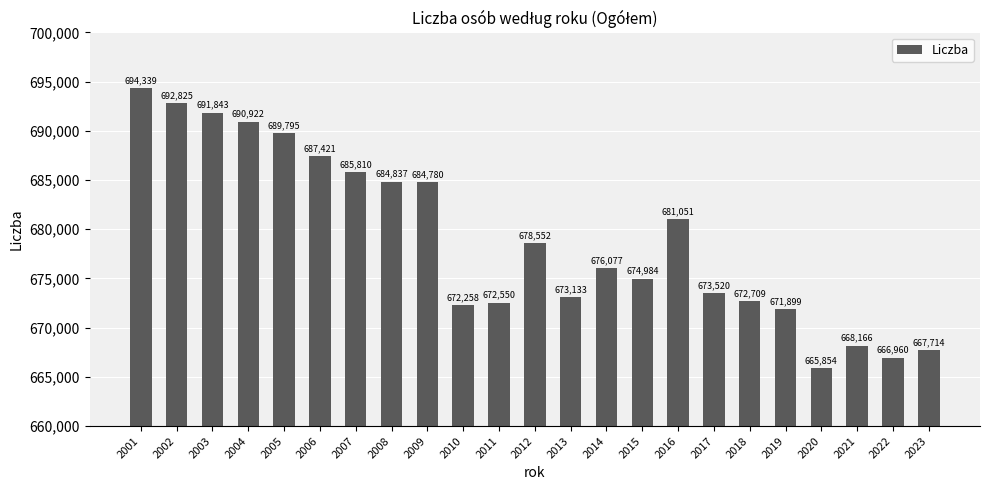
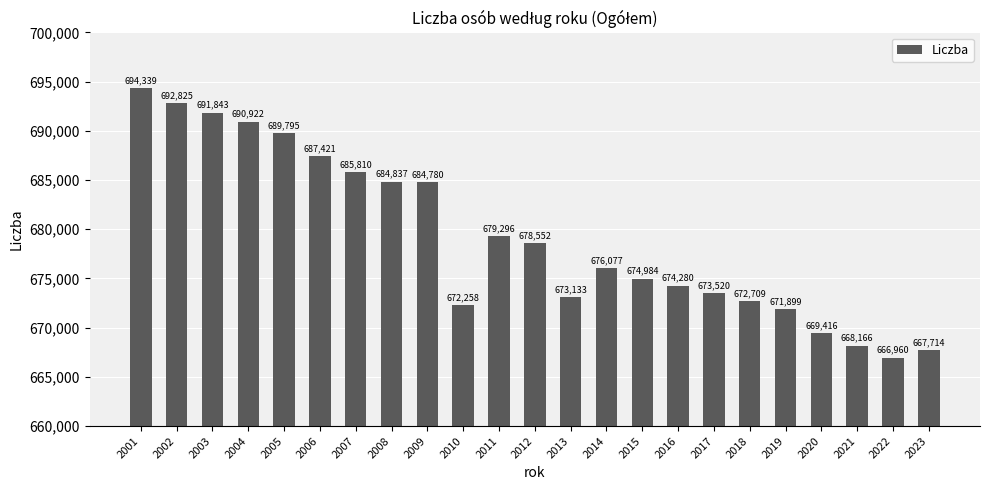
  {
    "2001": "694,339",
    "2002": "692,825",
    "2003": "691,843",
    "2004": "690,922",
    "2005": "689,795",
    "2006": "687,421",
    "2007": "685,810",
    "2008": "684,837",
    "2009": "684,780",
    "2010": "672,258",
-   "2011": "672,550",
+   "2011": "679,296",
    "2012": "678,552",
    "2013": "673,133",
    "2014": "676,077",
    "2015": "674,984",
-   "2016": "681,051",
+   "2016": "674,280",
    "2017": "673,520",
    "2018": "672,709",
    "2019": "671,899",
-   "2020": "665,854",
+   "2020": "669,416",
    "2021": "668,166",
    "2022": "666,960",
    "2023": "667,714"
  }
